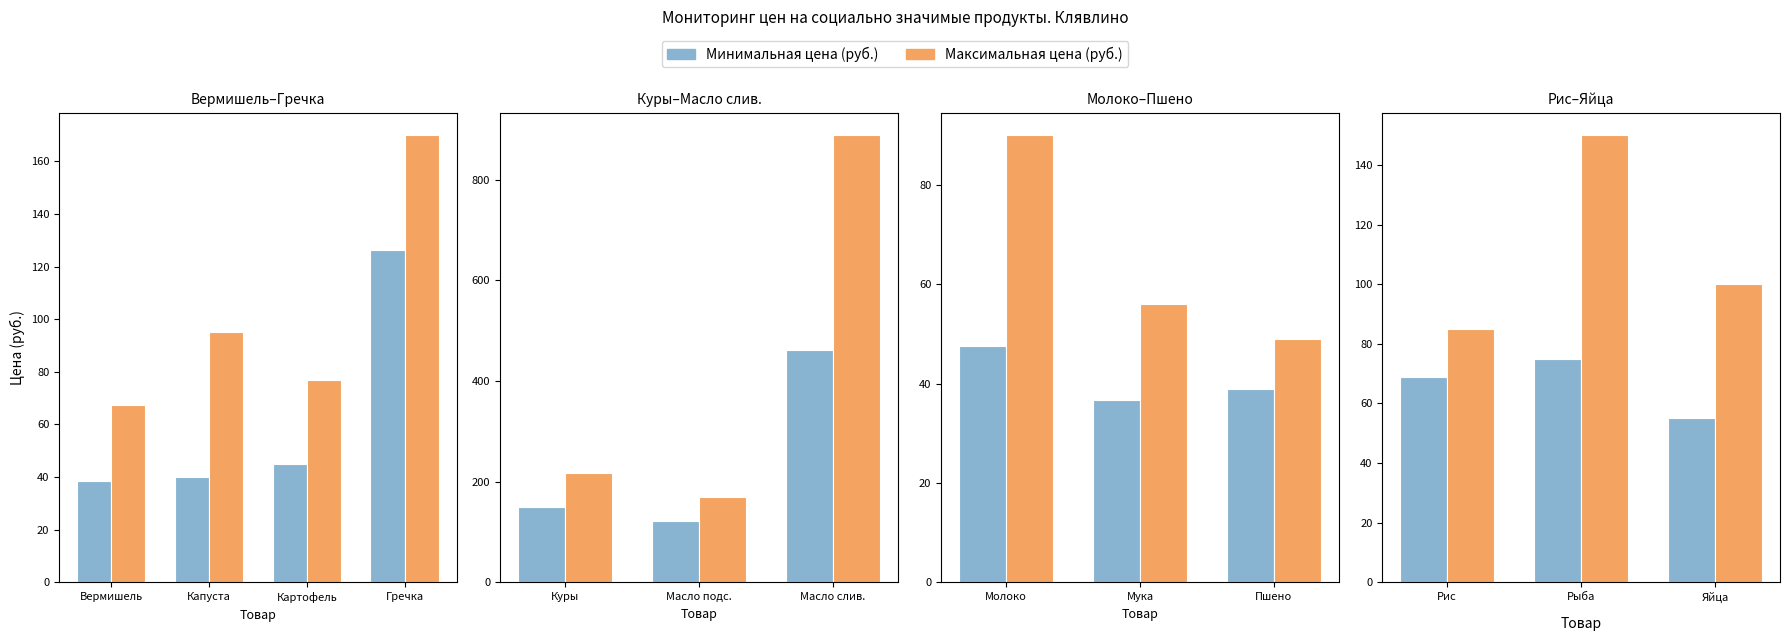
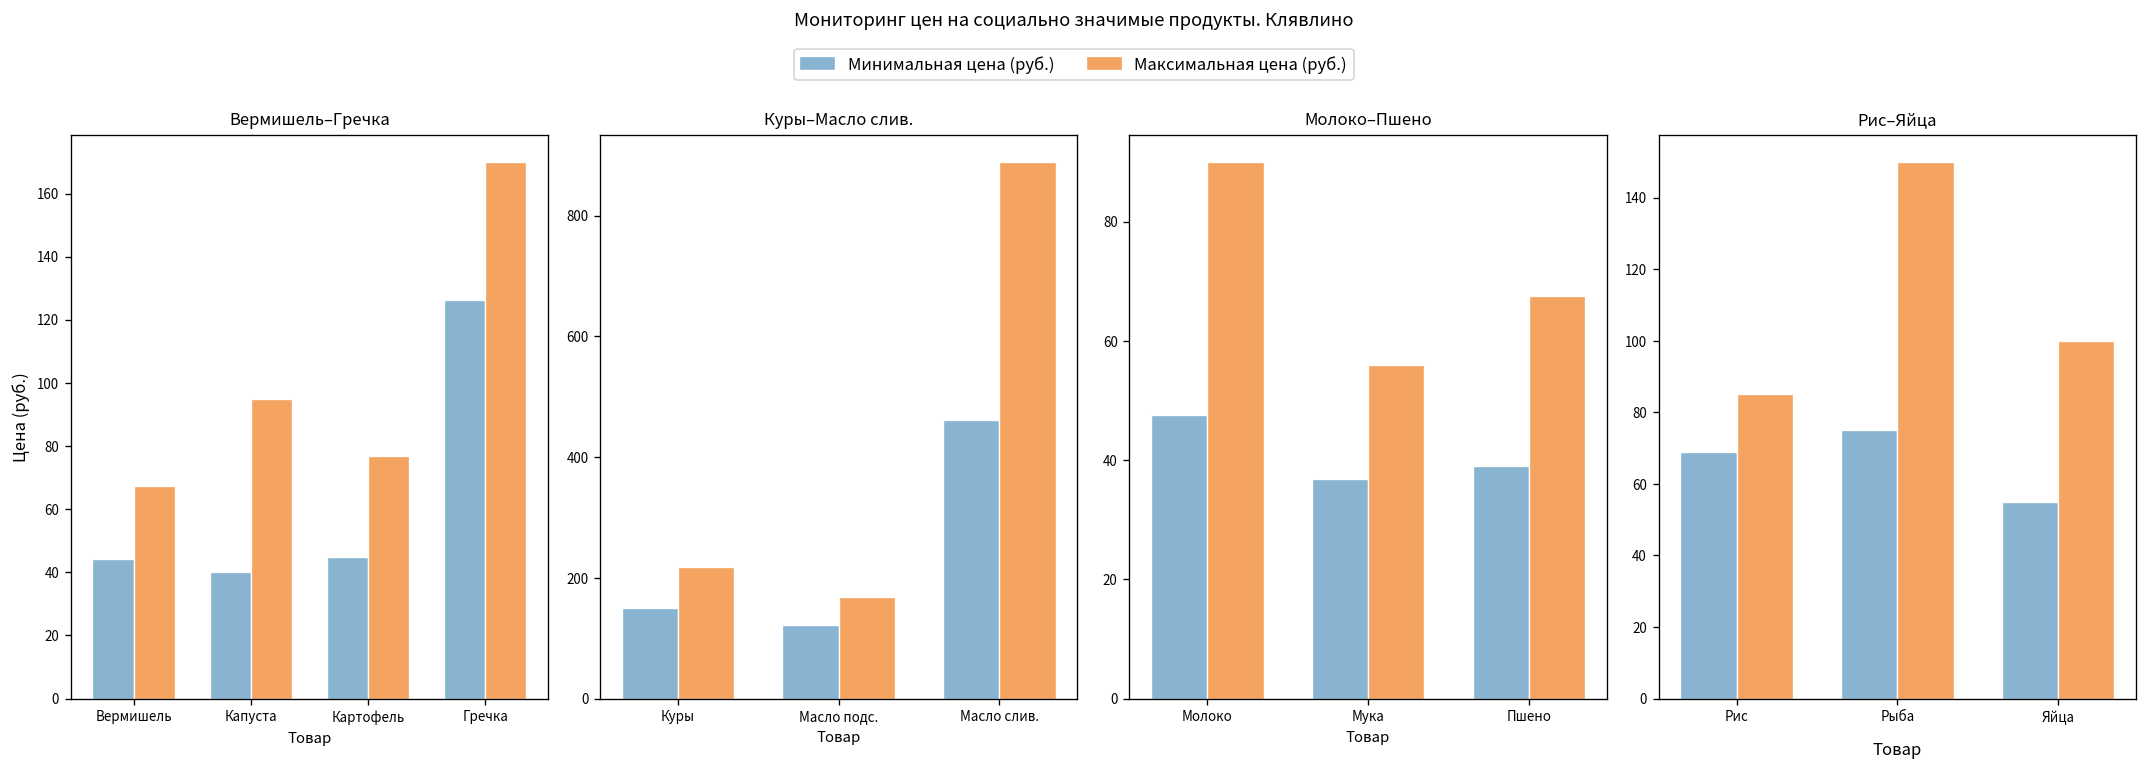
  {
    "Вермишель–Гречка": {
      "Минимальная цена (руб.)": {
-       "Вермишель": 39,
+       "Вермишель": 44,
        "Капуста": 40,
        "Картофель": 45,
        "Гречка": 126
      },
      "Максимальная цена (руб.)": {
        "Вермишель": 67,
        "Капуста": 95,
        "Картофель": 77,
        "Гречка": 170
      }
    },
    "Куры–Масло слив.": {
      "Минимальная цена (руб.)": {
        "Куры": 150,
        "Масло подс.": 120,
        "Масло слив.": 460
      },
      "Максимальная цена (руб.)": {
        "Куры": 220,
        "Масло подс.": 170,
        "Масло слив.": 890
      }
    },
    "Молоко–Пшено": {
      "Минимальная цена (руб.)": {
        "Молоко": 48,
        "Мука": 37,
        "Пшено": 39
      },
      "Максимальная цена (руб.)": {
        "Молоко": 90,
        "Мука": 56,
-       "Пшено": 49
+       "Пшено": 68
      }
    },
    "Рис–Яйца": {
      "Минимальная цена (руб.)": {
        "Рис": 69,
        "Рыба": 75,
        "Яйца": 55
      },
      "Максимальная цена (руб.)": {
        "Рис": 85,
        "Рыба": 150,
        "Яйца": 100
      }
    }
  }
